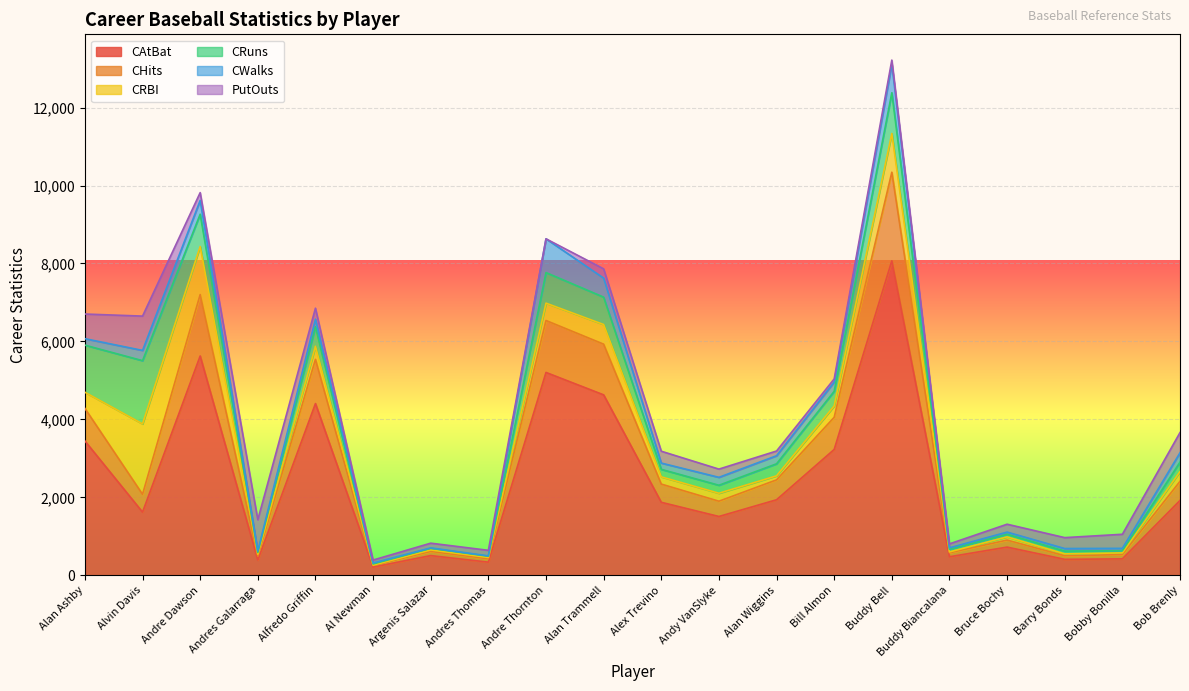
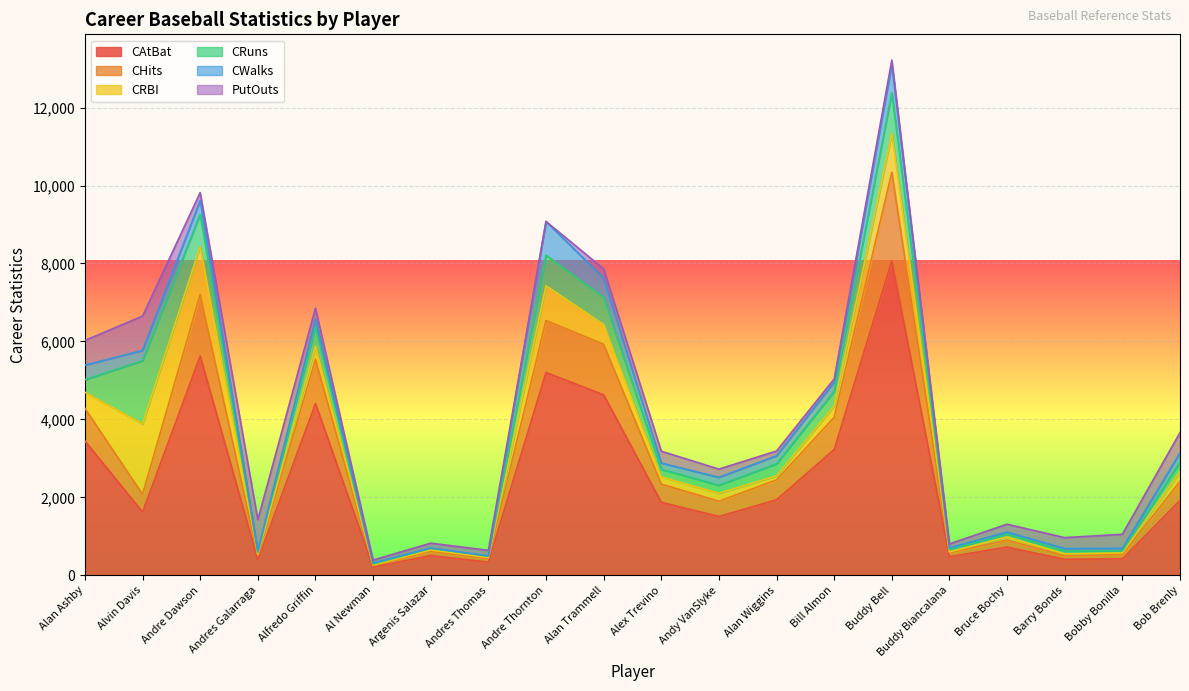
  {
    "CRBI": {
      "Alan Ashby": "400",
      "Alvin Davis": "1,800",
      "Andre Dawson": "1,200",
      "Alfredo Griffin": "300",
-     "Andre Thornton": "400",
+     "Andre Thornton": "900",
      "Alan Trammell": "500",
      "Alex Trevino": "200",
      "Andy VanSlyke": "200",
      "Alan Wiggins": "100",
      "Bill Almon": "300",
      "Buddy Bell": "1,000",
      "Bruce Bochy": "100",
      "Bob Brenly": "300"
    },
    "CRuns": {
-     "Alan Ashby": "1,200",
+     "Alan Ashby": "300",
      "Alvin Davis": "1,600",
      "Andre Dawson": "800",
      "Alfredo Griffin": "500",
      "Andre Thornton": "800",
      "Alan Trammell": "700",
      "Alex Trevino": "200",
      "Andy VanSlyke": "200",
      "Alan Wiggins": "300",
      "Bill Almon": "400",
      "Buddy Bell": "1,000",
      "Barry Bonds": "100",
      "Bob Brenly": "200"
    },
    "CWalks": {
-     "Alan Ashby": "200",
+     "Alan Ashby": "400",
      "Alvin Davis": "300",
      "Andre Dawson": "400",
      "Alfredo Griffin": "200",
      "Alan Trammell": "500",
      "Alex Trevino": "200",
      "Andy VanSlyke": "200",
      "Alan Wiggins": "200",
      "Bill Almon": "200",
      "Buddy Bell": "700",
      "Barry Bonds": "100",
      "Bob Brenly": "200"
    },
    "PutOuts": {
      "Alan Ashby": "600",
      "Alvin Davis": "900",
      "Andre Dawson": "200",
      "Andres Galarraga": "800",
      "Alfredo Griffin": "300",
      "Al Newman": "100",
      "Argenis Salazar": "100",
      "Andres Thomas": "100",
      "Alan Trammell": "200",
      "Alex Trevino": "300",
      "Andy VanSlyke": "200",
      "Alan Wiggins": "100",
      "Bill Almon": "100",
      "Buddy Bell": "100",
      "Buddy Biancalana": "100",
      "Bruce Bochy": "200",
      "Barry Bonds": "300",
      "Bobby Bonilla": "400",
      "Bob Brenly": "500"
    }
  }
